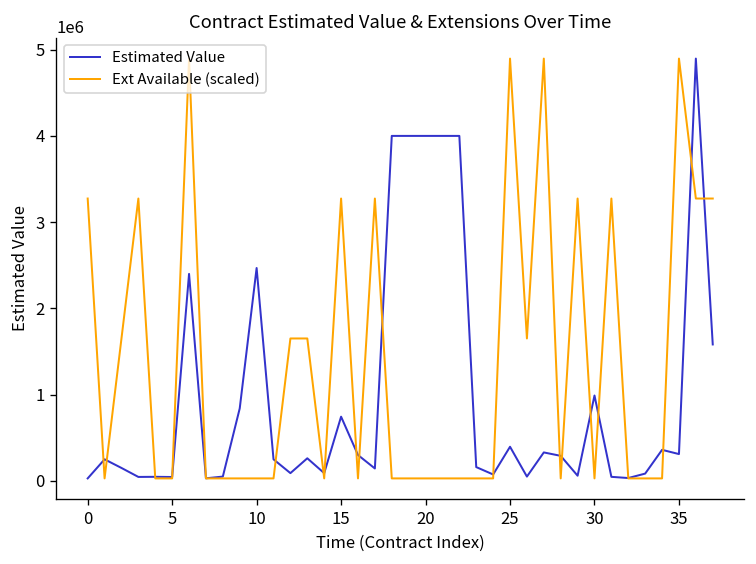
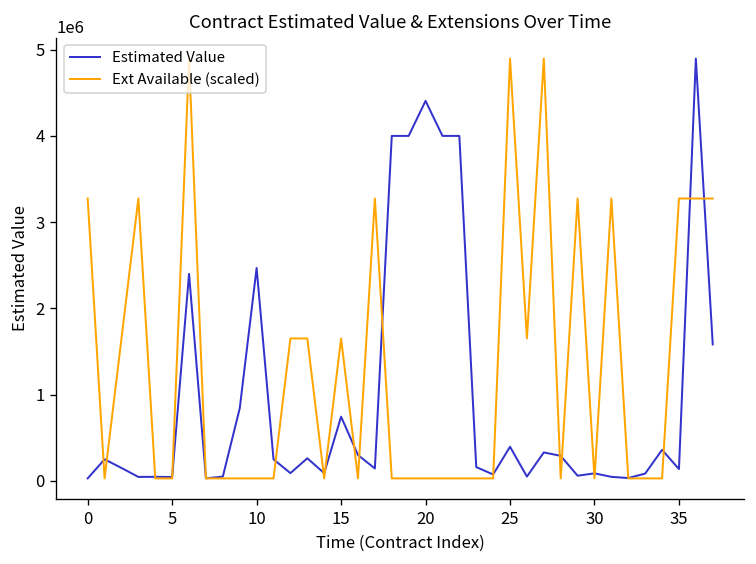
  {
    "Estimated Value": {
      "0": 0,
      "10": 2500000,
      "15": 700000,
-     "20": 4000000,
+     "20": 4400000,
      "25": 400000,
-     "30": 1000000,
-     "35": 300000
+     "30": 100000,
+     "35": 100000
    },
    "Ext Available (scaled)": {
      "0": 3300000,
      "10": 0,
-     "15": 3300000,
+     "15": 1700000,
      "20": 0,
      "25": 4900000,
      "30": 0,
-     "35": 4900000
+     "35": 3300000
    }
  }
